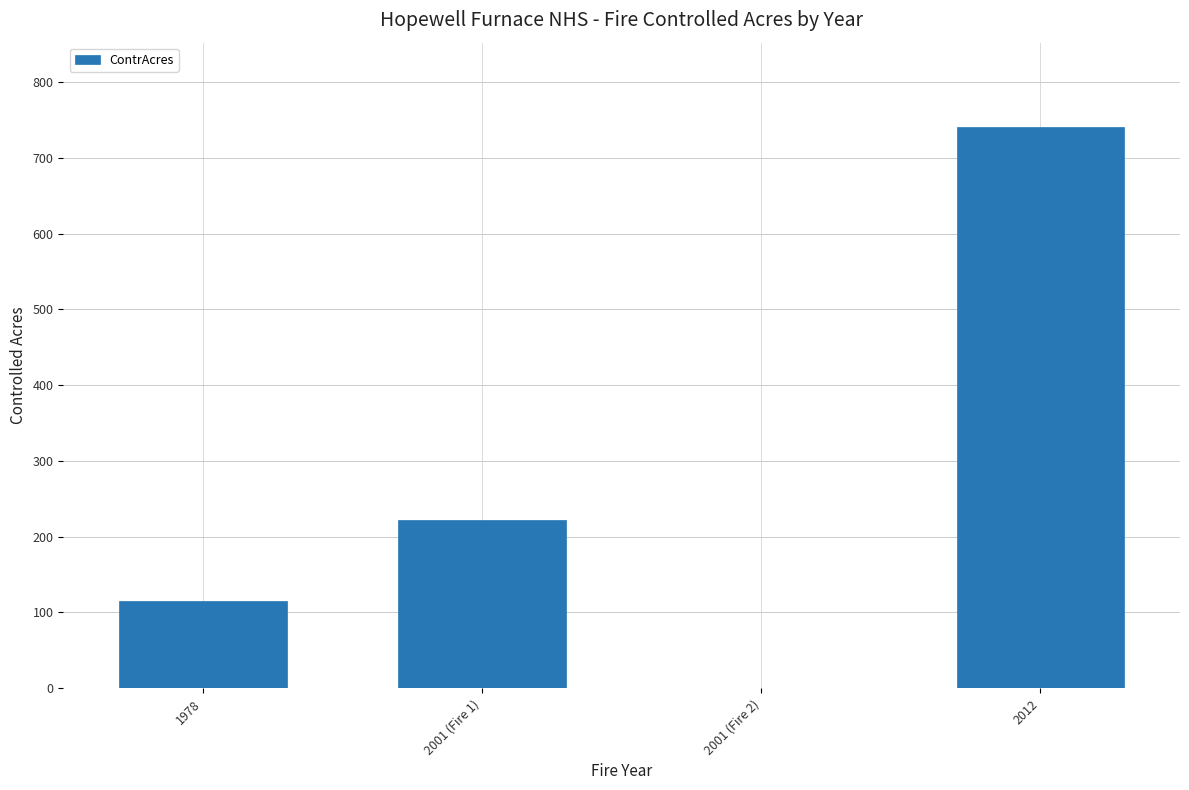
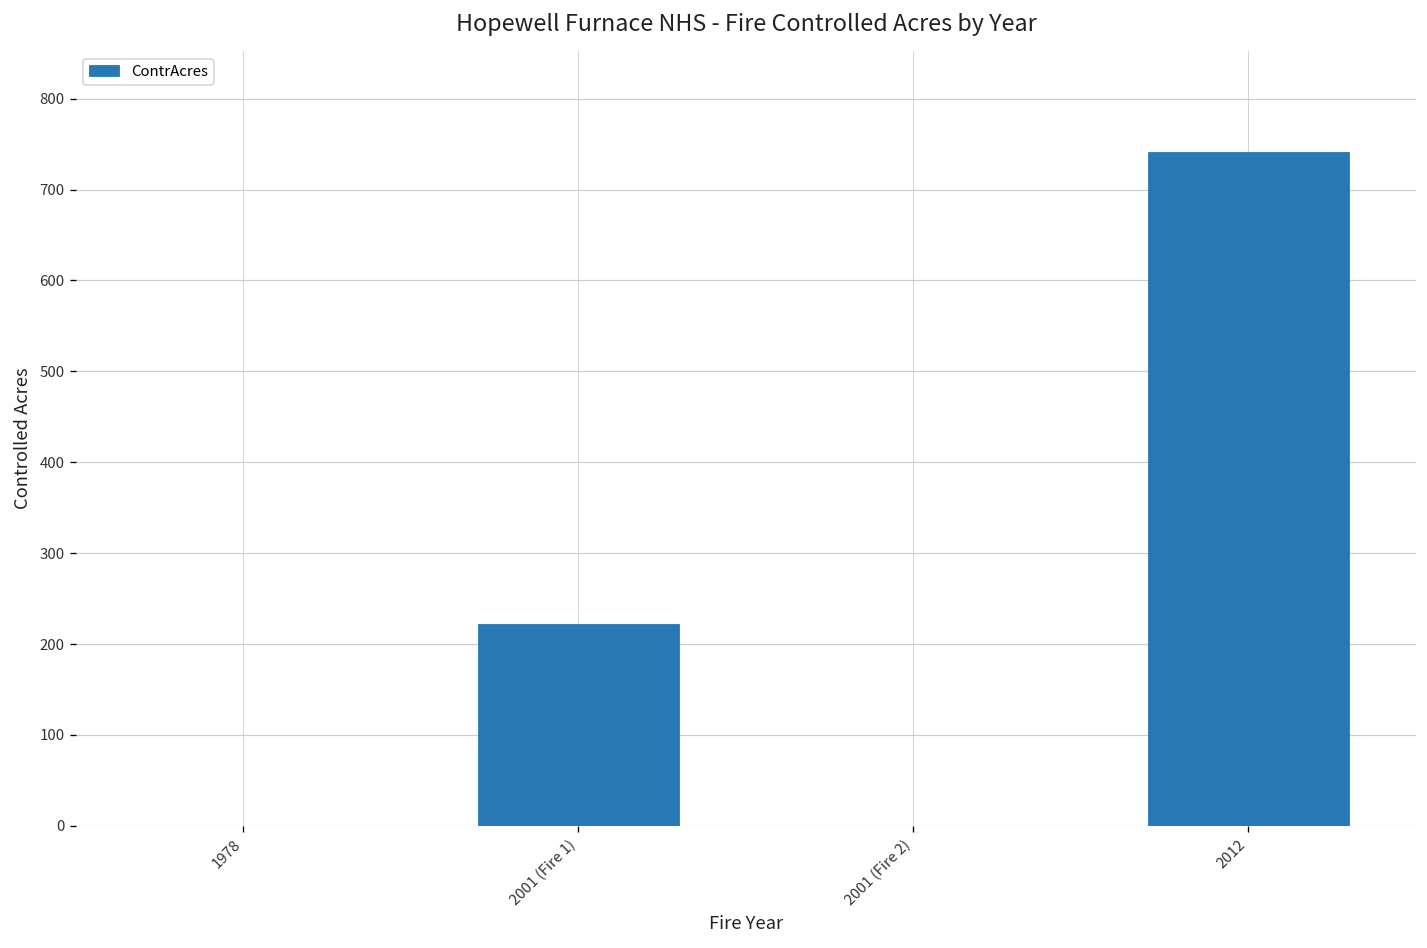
  {
-   "1978": 120,
+   "1978": 0,
    "2001 (Fire 1)": 220,
    "2012": 740
  }
